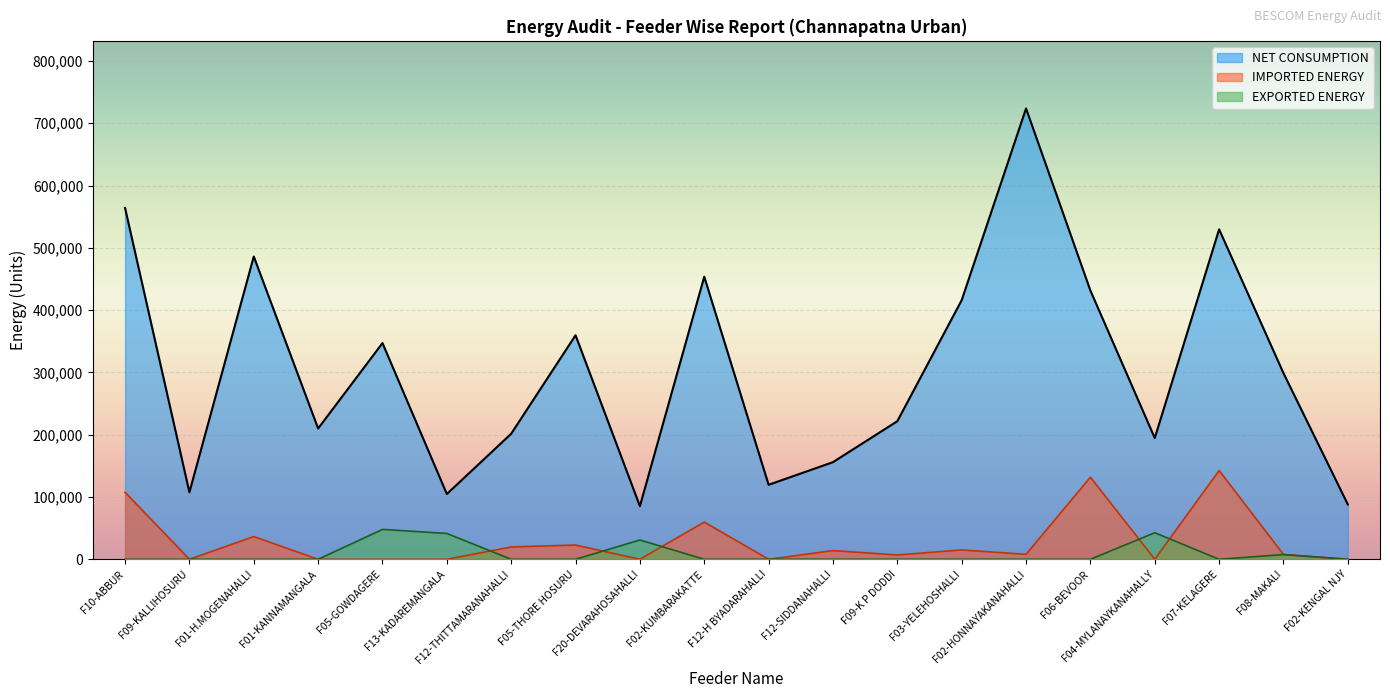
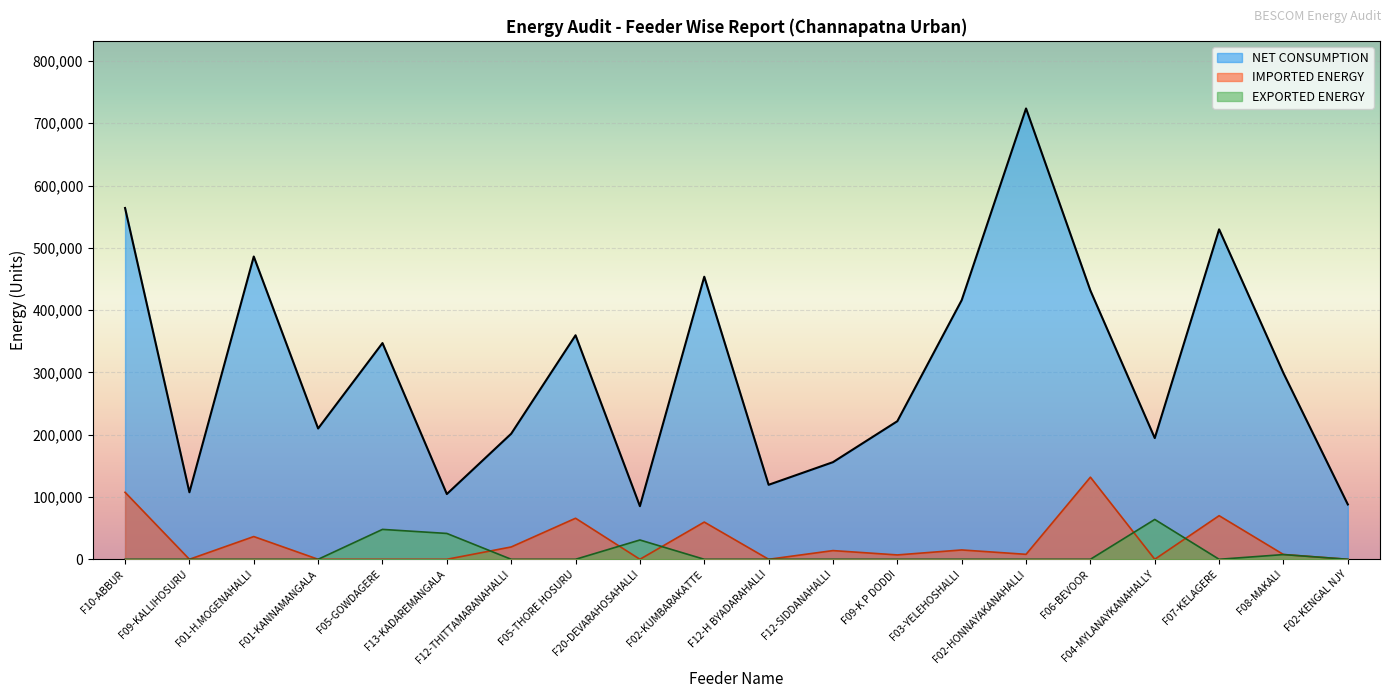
  {
    "NET CONSUMPTION": {
      "F10-ABBUR": "560,000",
      "F09-KALLIHOSURU": "110,000",
      "F01-H.MOGENAHALLI": "490,000",
      "F01-KANNAMANGALA": "210,000",
      "F05-GOWDAGERE": "350,000",
      "F13-KADAREMANGALA": "100,000",
      "F12-THITTAMARANAHALLI": "200,000",
      "F05-THORE HOSURU": "360,000",
      "F20-DEVARAHOSAHALLI": "90,000",
      "F02-KUMBARAKATTE": "450,000",
      "F12-H BYADARAHALLI": "120,000",
      "F12-SIDDANAHALLI": "160,000",
      "F09-K P DODDI": "220,000",
      "F03-YELEHOSHALLI": "420,000",
      "F02-HONNAYAKANAHALLI": "720,000",
      "F06-BEVOOR": "430,000",
      "F04-MYLANAYKANAHALLY": "190,000",
      "F07-KELAGERE": "530,000",
      "F08-MAKALI": "300,000",
      "F02-KENGAL NJY": "90,000"
    },
    "IMPORTED ENERGY": {
      "F10-ABBUR": "110,000",
      "F01-H.MOGENAHALLI": "40,000",
      "F05-GOWDAGERE": "0",
      "F13-KADAREMANGALA": "0",
      "F12-THITTAMARANAHALLI": "20,000",
-     "F05-THORE HOSURU": "20,000",
+     "F05-THORE HOSURU": "70,000",
      "F20-DEVARAHOSAHALLI": "0",
      "F02-KUMBARAKATTE": "60,000",
      "F12-SIDDANAHALLI": "10,000",
      "F09-K P DODDI": "10,000",
      "F03-YELEHOSHALLI": "20,000",
      "F02-HONNAYAKANAHALLI": "10,000",
      "F06-BEVOOR": "130,000",
      "F04-MYLANAYKANAHALLY": "0",
-     "F07-KELAGERE": "140,000"
+     "F07-KELAGERE": "70,000"
    },
    "EXPORTED ENERGY": {
      "F10-ABBUR": "0",
      "F01-H.MOGENAHALLI": "0",
      "F05-GOWDAGERE": "50,000",
      "F13-KADAREMANGALA": "40,000",
      "F12-THITTAMARANAHALLI": "0",
      "F05-THORE HOSURU": "0",
      "F20-DEVARAHOSAHALLI": "30,000",
      "F02-KUMBARAKATTE": "0",
      "F12-SIDDANAHALLI": "0",
      "F09-K P DODDI": "0",
      "F03-YELEHOSHALLI": "0",
      "F02-HONNAYAKANAHALLI": "0",
      "F06-BEVOOR": "0",
-     "F04-MYLANAYKANAHALLY": "40,000",
+     "F04-MYLANAYKANAHALLY": "60,000",
      "F07-KELAGERE": "0"
    }
  }
